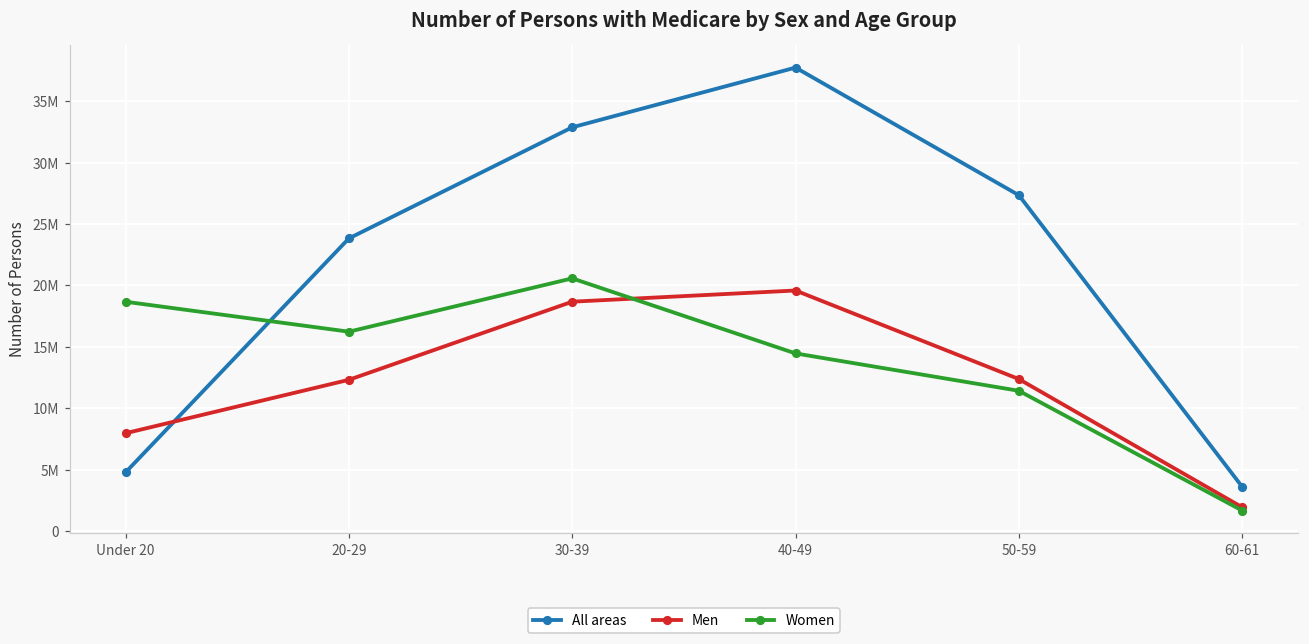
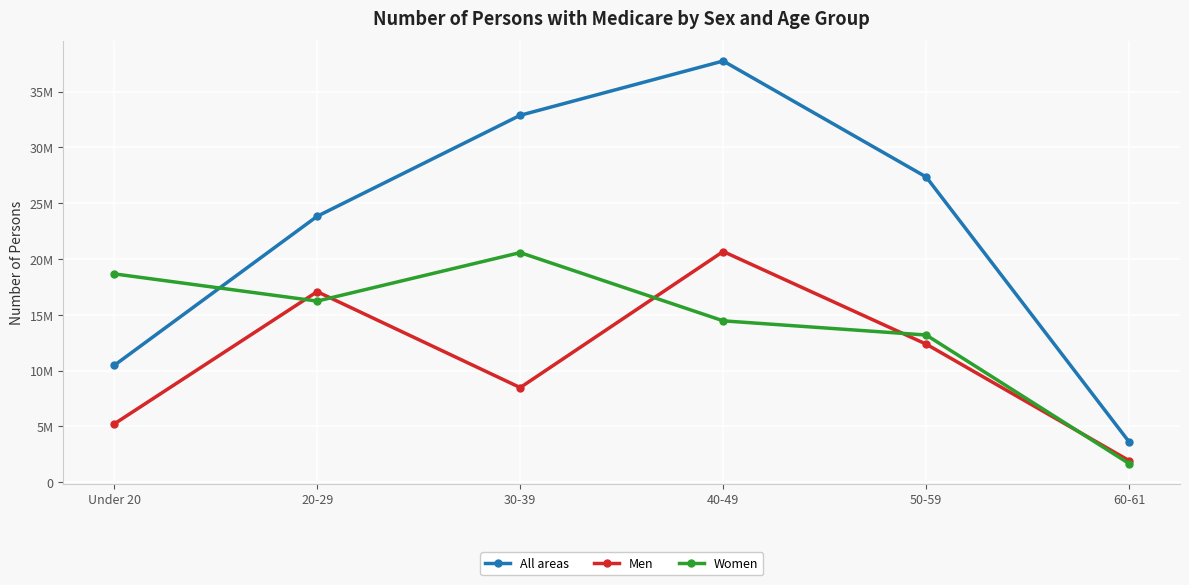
  {
    "All areas": {
-     "Under 20": 4800000,
+     "Under 20": 10500000,
      "20-29": 23800000,
      "30-39": 32900000,
      "40-49": 37700000,
      "50-59": 27300000,
      "60-61": 3600000
    },
    "Men": {
-     "Under 20": 8000000,
-     "20-29": 12300000,
-     "30-39": 18700000,
-     "40-49": 19600000,
+     "Under 20": 5200000,
+     "20-29": 17100000,
+     "30-39": 8500000,
+     "40-49": 20700000,
      "50-59": 12400000,
      "60-61": 1900000
    },
    "Women": {
      "Under 20": 18700000,
      "20-29": 16200000,
      "30-39": 20600000,
      "40-49": 14500000,
-     "50-59": 11400000,
+     "50-59": 13200000,
      "60-61": 1700000
    }
  }
